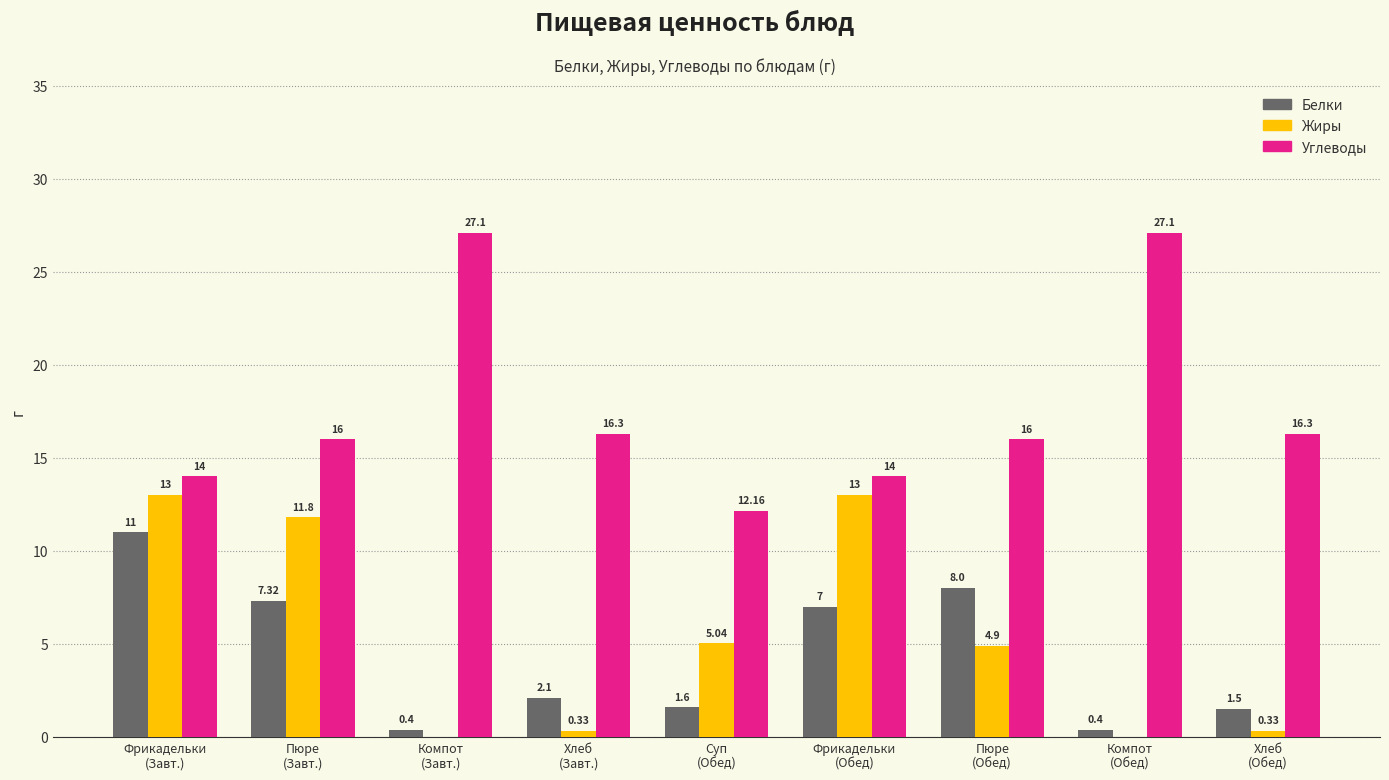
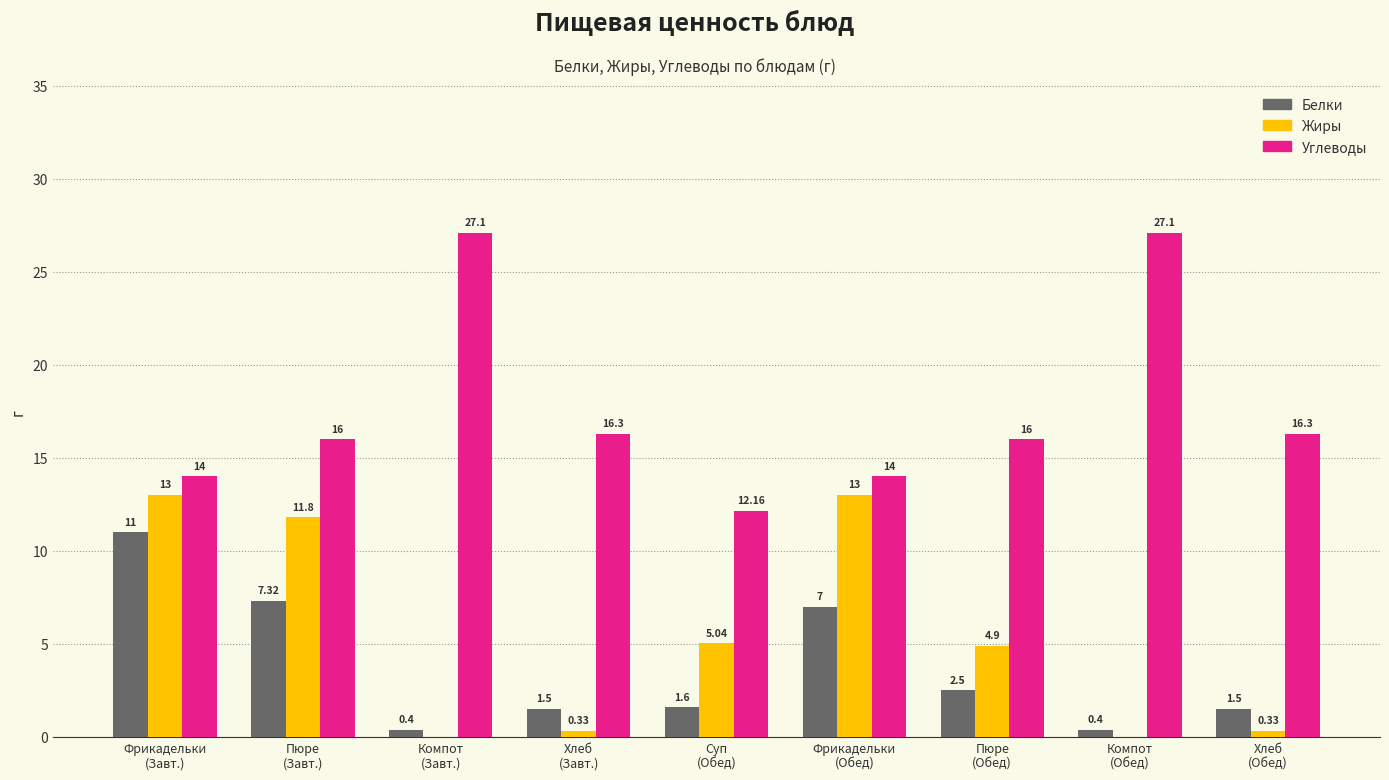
  {
    "Белки": {
      "Фрикадельки (Завт.)": 11,
      "Пюре (Завт.)": 7.32,
      "Компот (Завт.)": 0.4,
-     "Хлеб (Завт.)": 2.1,
+     "Хлеб (Завт.)": 1.5,
      "Суп (Обед)": 1.6,
      "Фрикадельки (Обед)": 7,
-     "Пюре (Обед)": 8.0,
+     "Пюре (Обед)": 2.5,
      "Компот (Обед)": 0.4,
      "Хлеб (Обед)": 1.5
    },
    "Жиры": {
      "Фрикадельки (Завт.)": 13,
      "Пюре (Завт.)": 11.8,
      "Хлеб (Завт.)": 0.33,
      "Суп (Обед)": 5.04,
      "Фрикадельки (Обед)": 13,
      "Пюре (Обед)": 4.9,
      "Хлеб (Обед)": 0.33
    },
    "Углеводы": {
      "Фрикадельки (Завт.)": 14,
      "Пюре (Завт.)": 16,
      "Компот (Завт.)": 27.1,
      "Хлеб (Завт.)": 16.3,
      "Суп (Обед)": 12.16,
      "Фрикадельки (Обед)": 14,
      "Пюре (Обед)": 16,
      "Компот (Обед)": 27.1,
      "Хлеб (Обед)": 16.3
    }
  }
